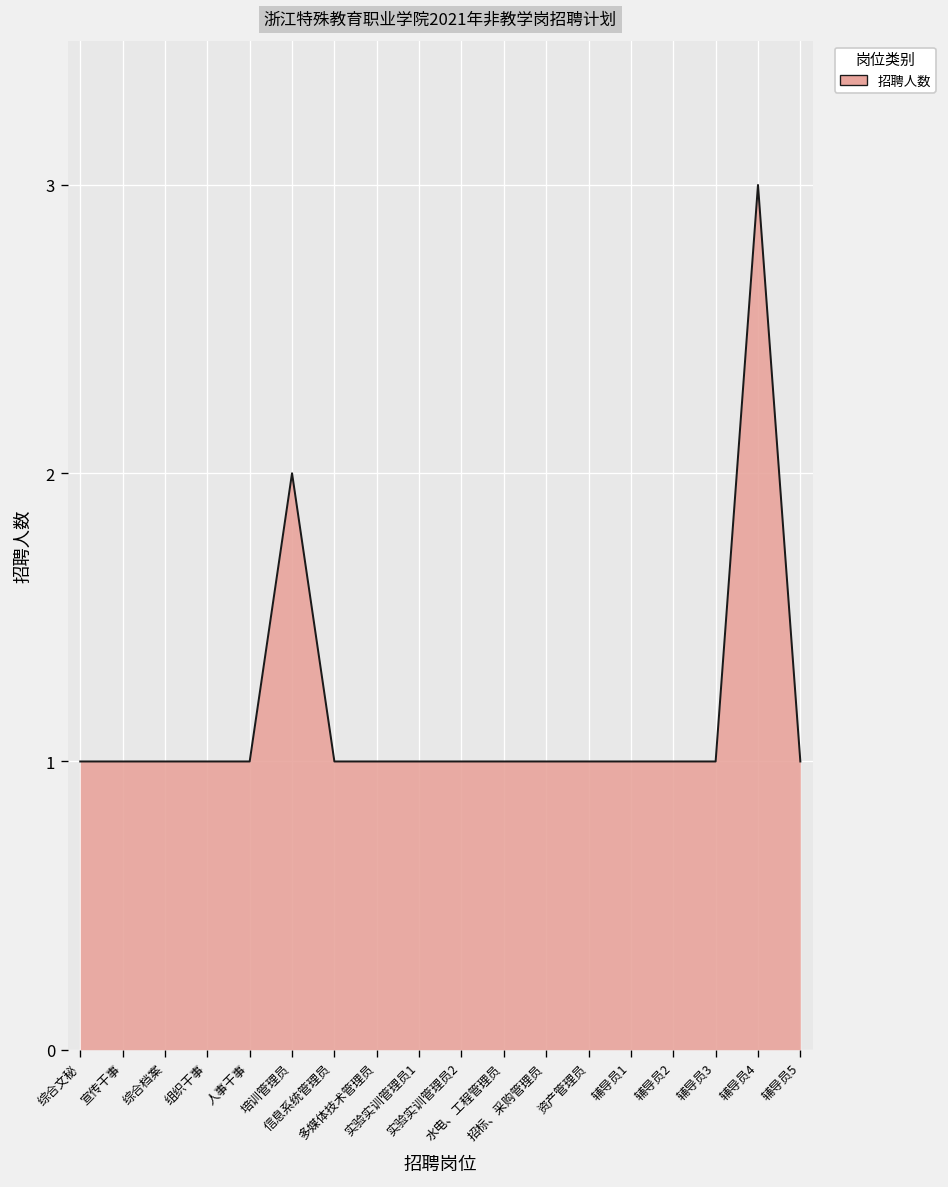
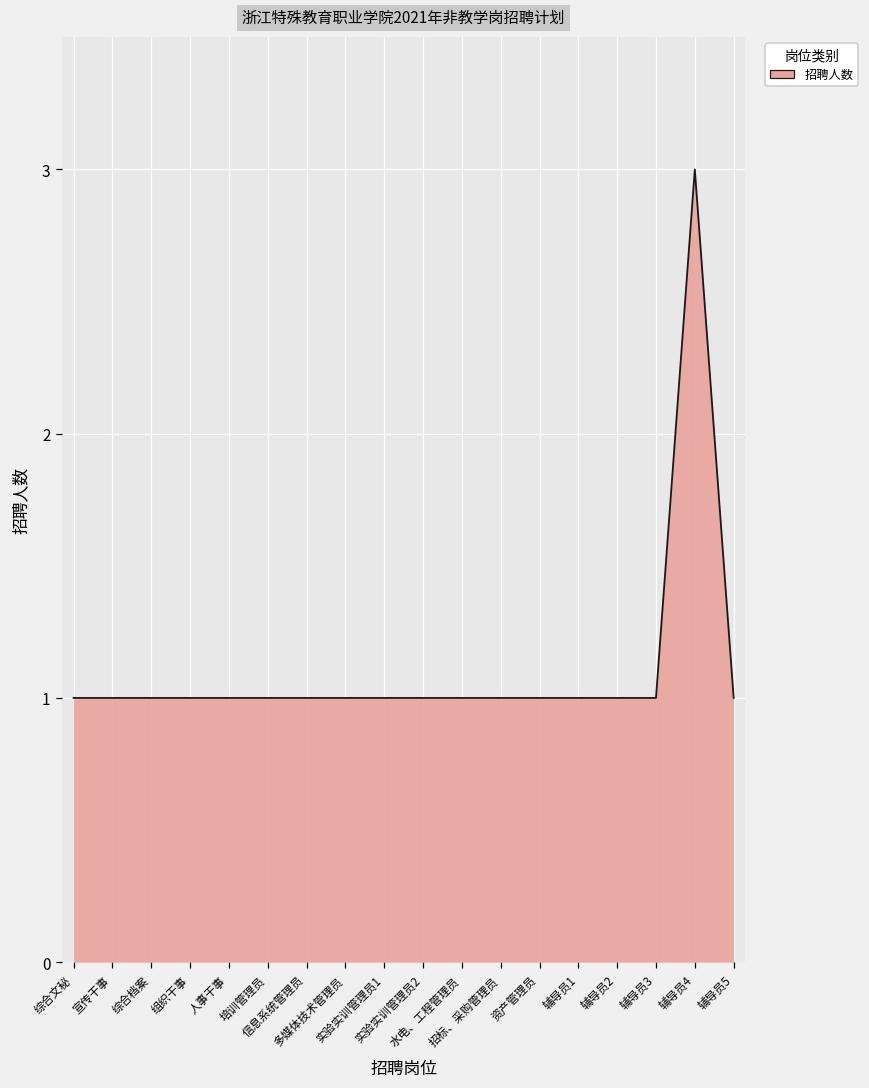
  {
    "综合文秘": 1,
    "宣传干事": 1,
    "综合档案": 1,
    "组织干事": 1,
    "人事干事": 1,
-   "培训管理员": 2,
+   "培训管理员": 1,
    "信息系统管理员": 1,
    "多媒体技术管理员": 1,
    "实验实训管理员1": 1,
    "实验实训管理员2": 1,
    "水电、工程管理员": 1,
    "招标、采购管理员": 1,
    "资产管理员": 1,
    "辅导员1": 1,
    "辅导员2": 1,
    "辅导员3": 1,
    "辅导员4": 3,
    "辅导员5": 1
  }
